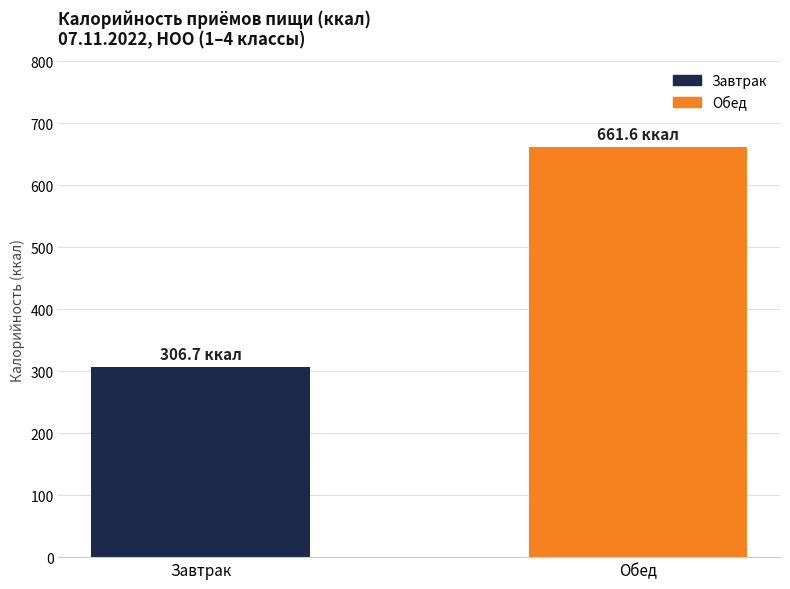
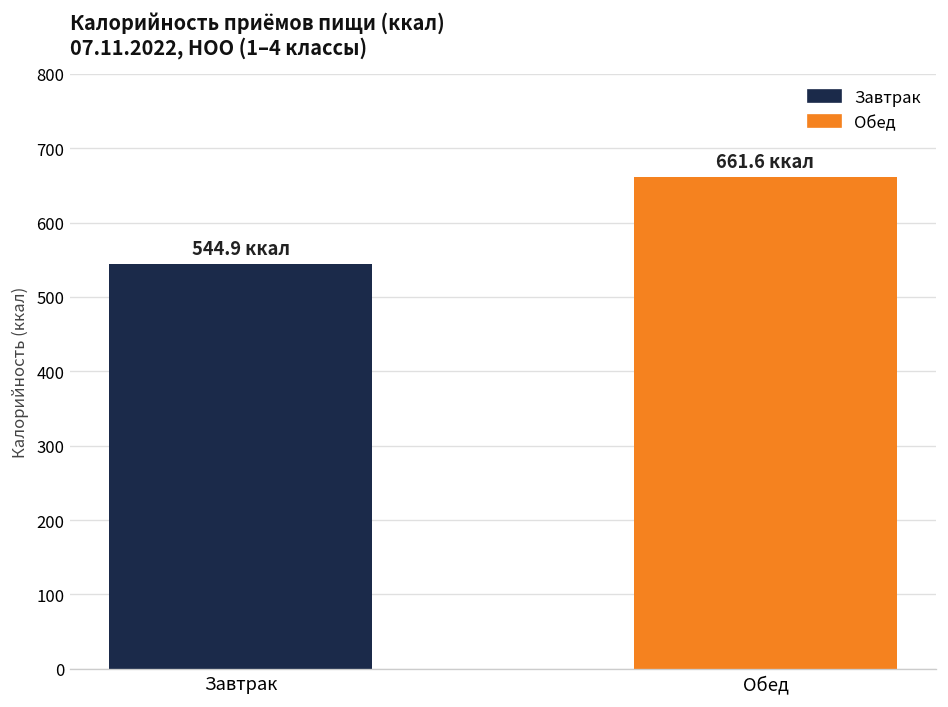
  {
-   "Завтрак": 306.7,
+   "Завтрак": 544.9,
    "Обед": 661.6
  }
